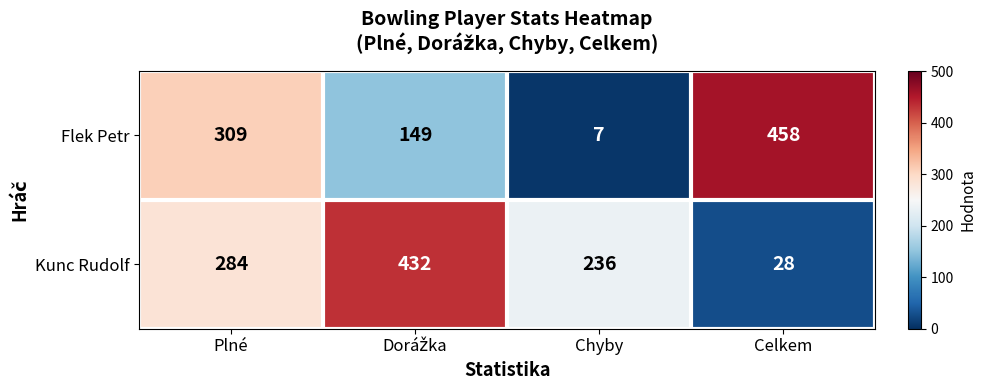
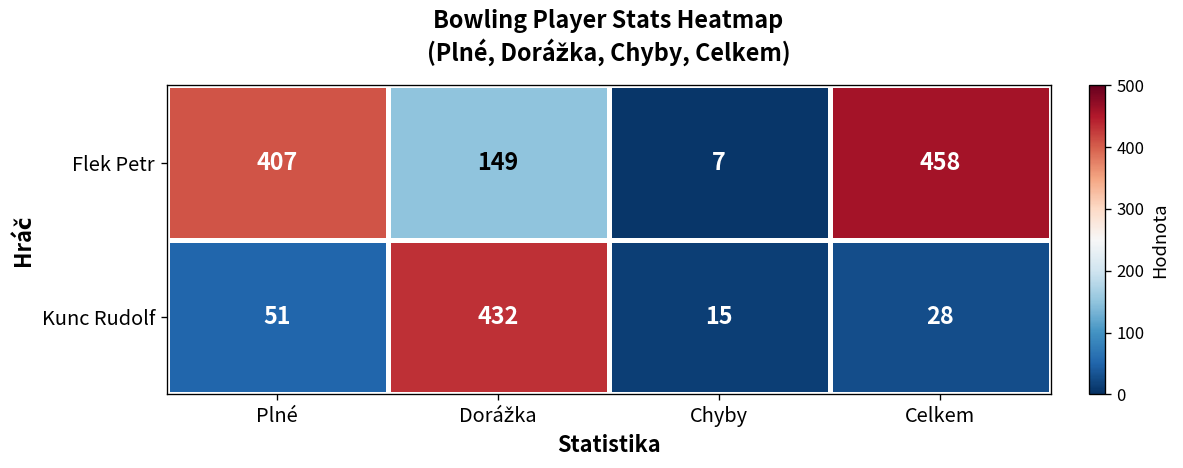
  {
    "Flek Petr": {
-     "Plné": 309,
+     "Plné": 407,
      "Dorážka": 149,
      "Chyby": 7,
      "Celkem": 458
    },
    "Kunc Rudolf": {
-     "Plné": 284,
+     "Plné": 51,
      "Dorážka": 432,
-     "Chyby": 236,
+     "Chyby": 15,
      "Celkem": 28
    }
  }
